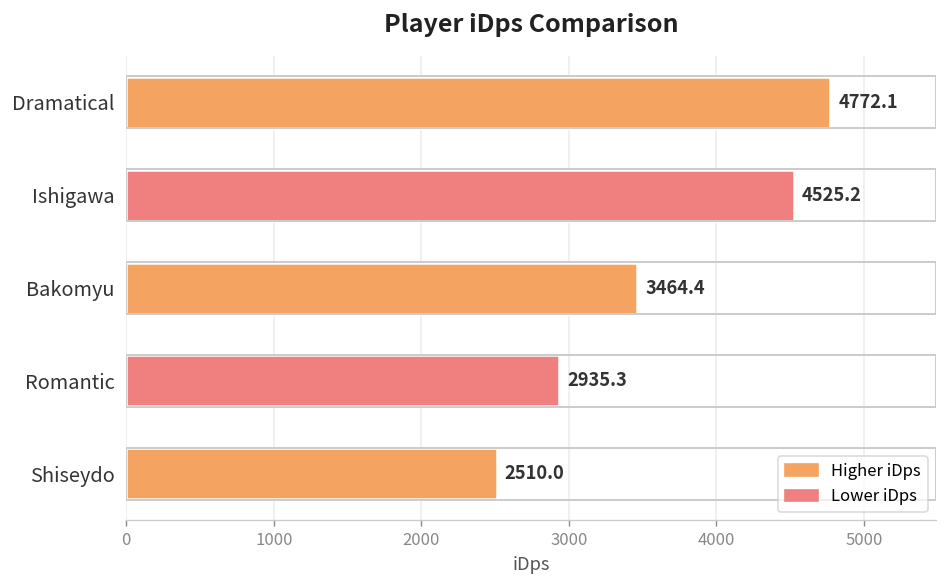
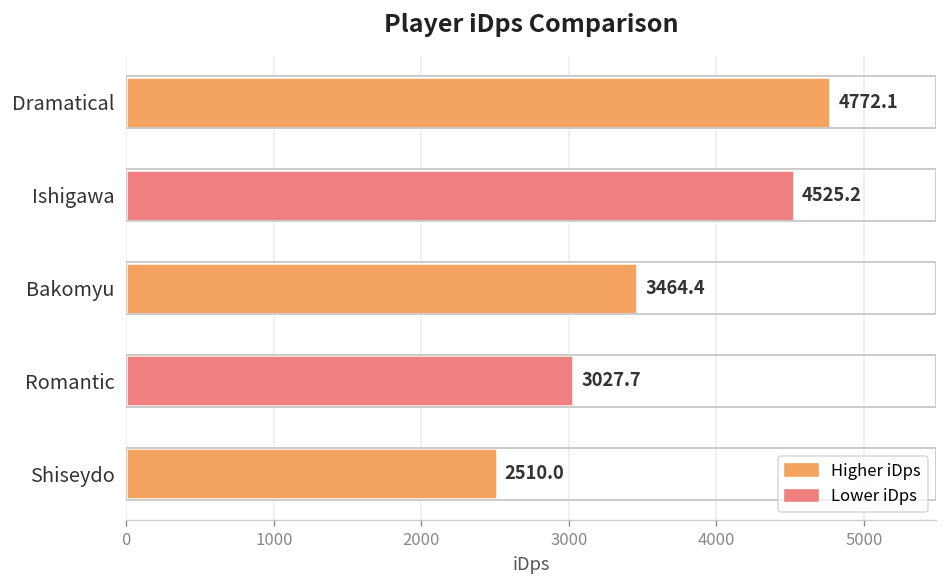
  {
    "Dramatical": 4772.1,
    "Ishigawa": 4525.2,
    "Bakomyu": 3464.4,
-   "Romantic": 2935.3,
+   "Romantic": 3027.7,
    "Shiseydo": 2510.0
  }
